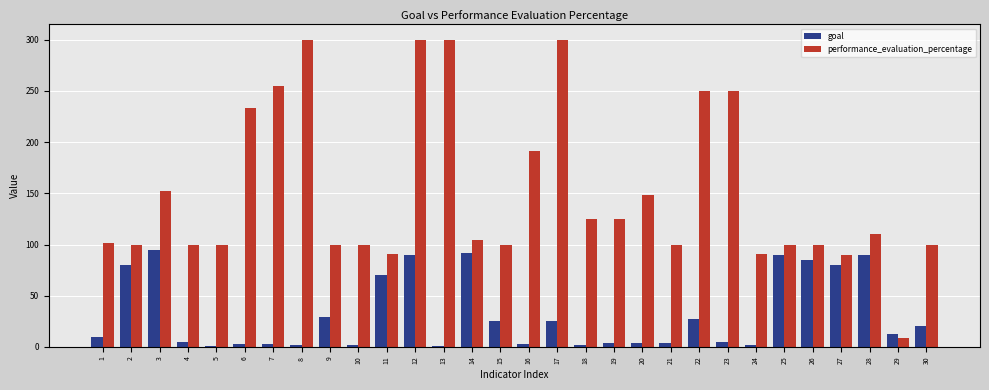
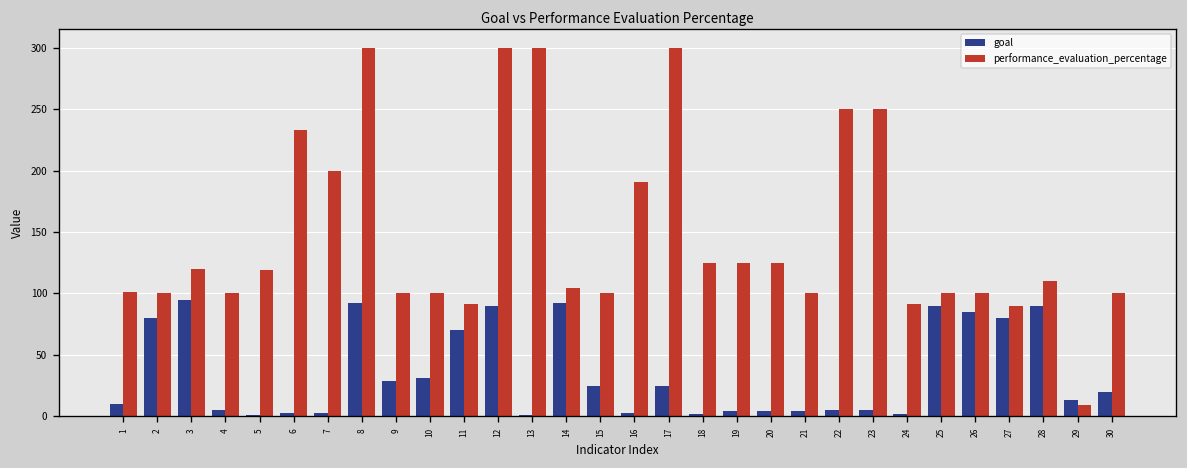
  {
    "goal": {
      "1": 10,
      "2": 80,
      "3": 95,
      "4": 5,
      "6": 3,
      "7": 3,
-     "8": 2,
+     "8": 92,
      "9": 29,
-     "10": 2,
+     "10": 31,
      "11": 70,
      "12": 90,
      "14": 92,
      "15": 25,
      "16": 3,
      "17": 25,
      "19": 4,
      "20": 4,
      "21": 4,
-     "22": 27,
+     "22": 5,
      "23": 5,
      "25": 90,
      "26": 85,
      "27": 80,
      "28": 90,
      "29": 13,
      "30": 20
    },
    "performance_evaluation_percentage": {
      "1": 101,
      "2": 100,
-     "3": 152,
+     "3": 120,
      "4": 100,
-     "5": 100,
+     "5": 119,
      "6": 233,
-     "7": 255,
+     "7": 200,
      "8": 300,
      "9": 100,
      "10": 100,
      "11": 91,
      "12": 300,
      "13": 300,
      "14": 104,
      "15": 100,
      "16": 191,
      "17": 300,
      "18": 125,
      "19": 125,
-     "20": 148,
+     "20": 125,
      "21": 100,
      "22": 250,
      "23": 250,
      "24": 91,
      "25": 100,
      "26": 100,
      "27": 90,
      "28": 110,
      "29": 9,
      "30": 100
    }
  }
